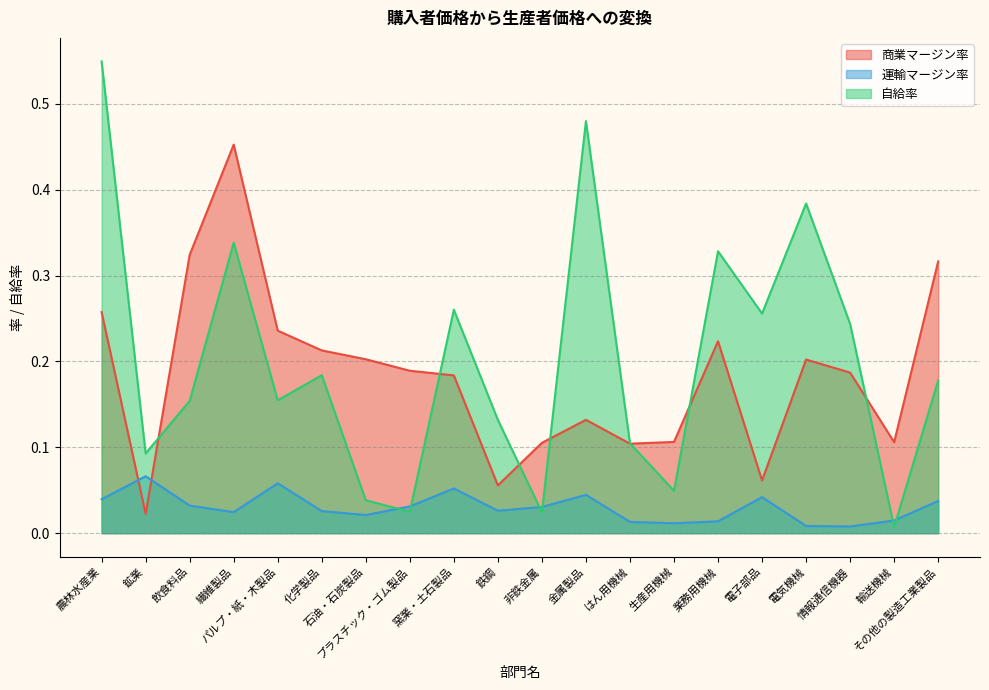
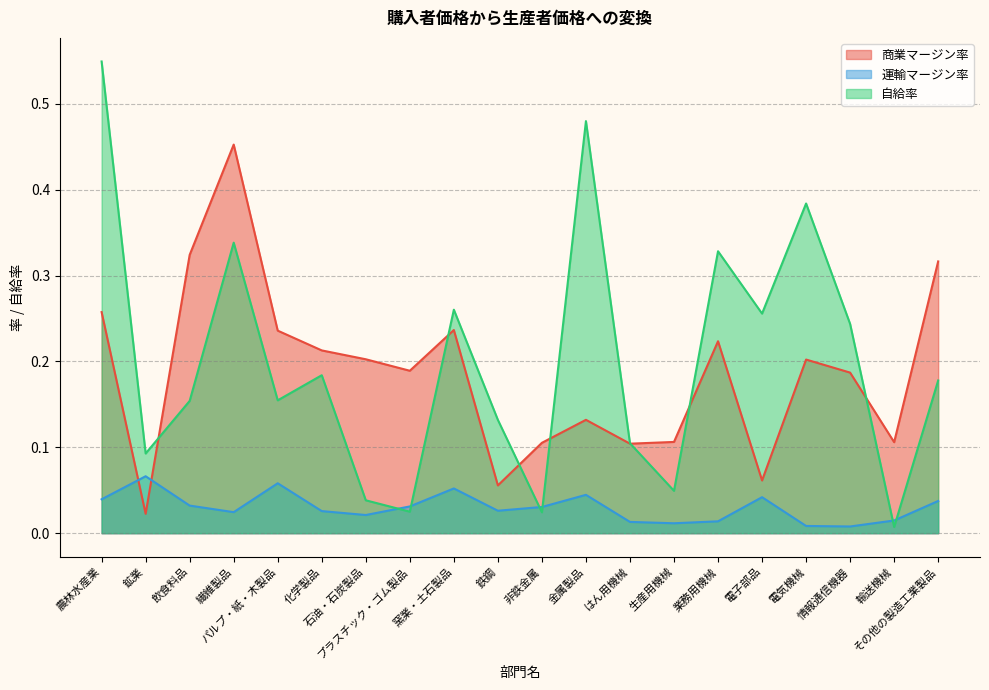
  {
    "商業マージン率": {
      "農林水産業": 0.26,
      "鉱業": 0.02,
      "飲食料品": 0.32,
      "繊維製品": 0.45,
      "パルプ・紙・木製品": 0.24,
      "化学製品": 0.21,
      "石油・石炭製品": 0.20,
      "プラスチック・ゴム製品": 0.19,
-     "窯業・土石製品": 0.18,
+     "窯業・土石製品": 0.24,
      "鉄鋼": 0.06,
      "非鉄金属": 0.11,
      "金属製品": 0.13,
      "生産用機械": 0.11,
      "業務用機械": 0.22,
      "電子部品": 0.06,
      "電気機械": 0.20,
      "情報通信機器": 0.19,
      "輸送機械": 0.11,
      "その他の製造工業製品": 0.32
    },
    "運輸マージン率": {
      "農林水産業": 0.04,
      "鉱業": 0.07,
      "飲食料品": 0.03,
      "繊維製品": 0.02,
      "パルプ・紙・木製品": 0.06,
      "化学製品": 0.03,
      "石油・石炭製品": 0.02,
      "プラスチック・ゴム製品": 0.03,
      "窯業・土石製品": 0.05,
      "鉄鋼": 0.03,
      "非鉄金属": 0.03,
      "金属製品": 0.04,
      "はん用機械": 0.01,
      "生産用機械": 0.01,
      "業務用機械": 0.01,
      "電子部品": 0.04,
      "電気機械": 0.01,
      "情報通信機器": 0.01,
      "輸送機械": 0.01,
      "その他の製造工業製品": 0.04
    },
    "自給率": {
      "農林水産業": 0.55,
      "鉱業": 0.09,
      "飲食料品": 0.15,
      "繊維製品": 0.34,
      "パルプ・紙・木製品": 0.15,
      "化学製品": 0.18,
      "石油・石炭製品": 0.04,
      "プラスチック・ゴム製品": 0.03,
      "窯業・土石製品": 0.26,
      "鉄鋼": 0.13,
      "非鉄金属": 0.02,
      "金属製品": 0.48,
      "生産用機械": 0.05,
      "業務用機械": 0.33,
      "電子部品": 0.26,
      "電気機械": 0.38,
      "情報通信機器": 0.24,
      "輸送機械": 0.01,
      "その他の製造工業製品": 0.18
    }
  }
